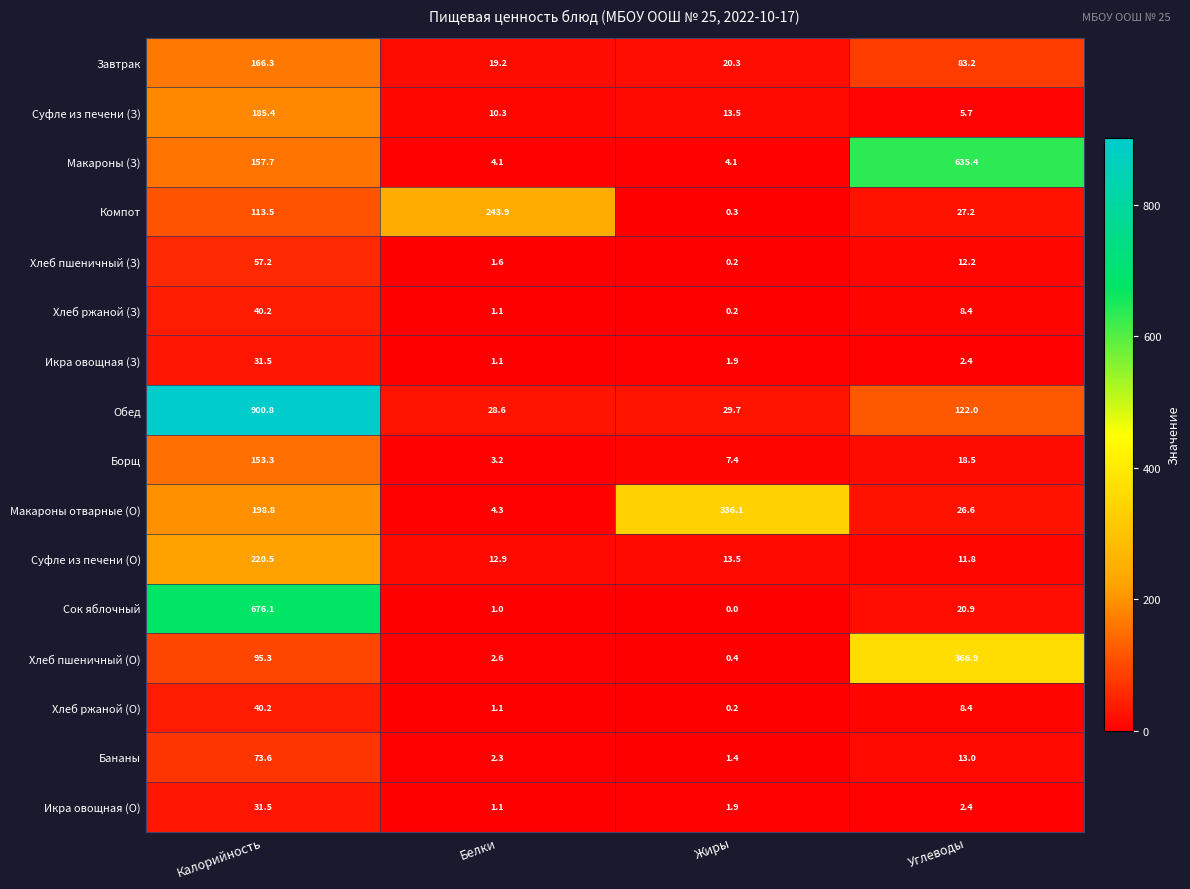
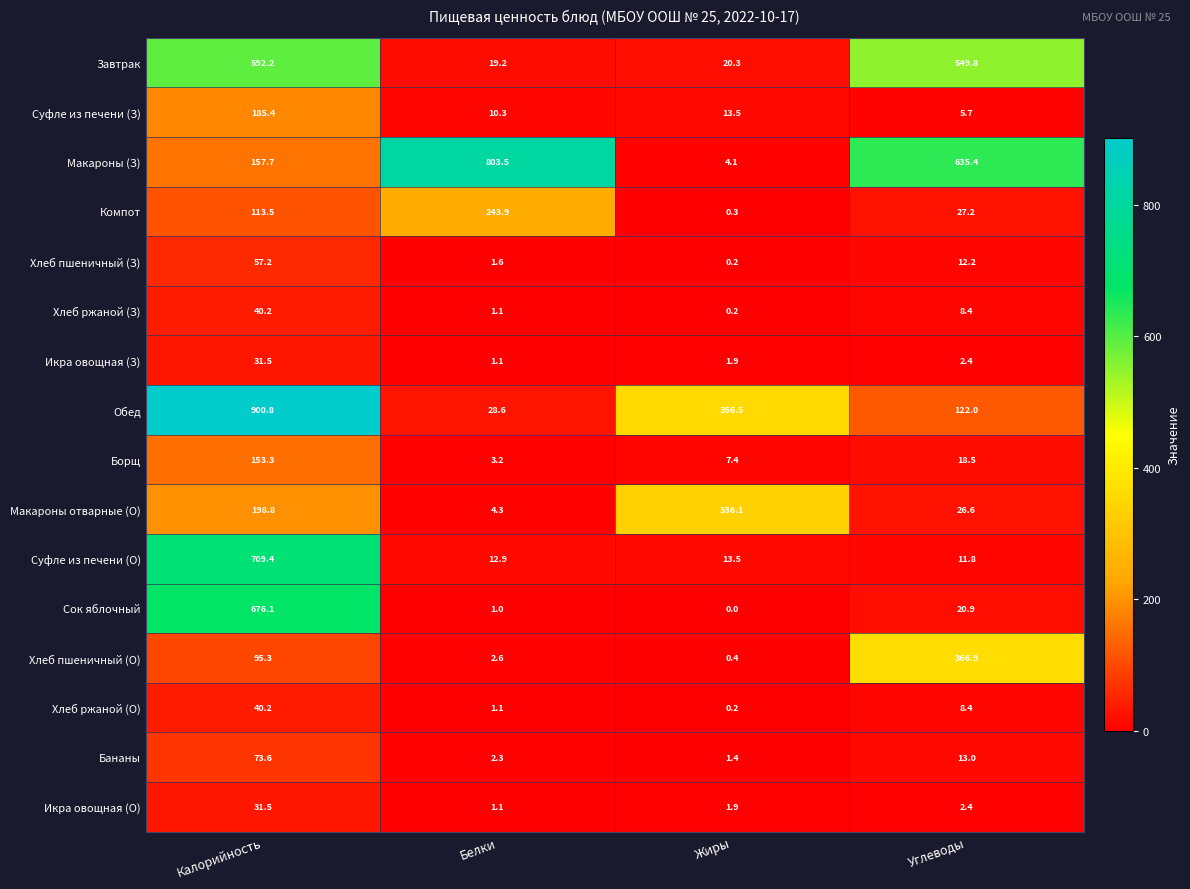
  {
    "Завтрак": {
-     "Калорийность": 166.3,
+     "Калорийность": 592.2,
      "Белки": 19.2,
      "Жиры": 20.3,
-     "Углеводы": 83.2
+     "Углеводы": 549.8
    },
    "Суфле из печени (З)": {
      "Калорийность": 185.4,
      "Белки": 10.3,
      "Жиры": 13.5,
      "Углеводы": 5.7
    },
    "Макароны (З)": {
      "Калорийность": 157.7,
-     "Белки": 4.1,
+     "Белки": 803.5,
      "Жиры": 4.1,
      "Углеводы": 635.4
    },
    "Компот": {
      "Калорийность": 113.5,
      "Белки": 243.9,
      "Жиры": 0.3,
      "Углеводы": 27.2
    },
    "Хлеб пшеничный (З)": {
      "Калорийность": 57.2,
      "Белки": 1.6,
      "Жиры": 0.2,
      "Углеводы": 12.2
    },
    "Хлеб ржаной (З)": {
      "Калорийность": 40.2,
      "Белки": 1.1,
      "Жиры": 0.2,
      "Углеводы": 8.4
    },
    "Икра овощная (З)": {
      "Калорийность": 31.5,
      "Белки": 1.1,
      "Жиры": 1.9,
      "Углеводы": 2.4
    },
    "Обед": {
      "Калорийность": 900.8,
      "Белки": 28.6,
-     "Жиры": 29.7,
+     "Жиры": 356.5,
      "Углеводы": 122.0
    },
    "Борщ": {
      "Калорийность": 153.3,
      "Белки": 3.2,
      "Жиры": 7.4,
      "Углеводы": 18.5
    },
    "Макароны отварные (О)": {
      "Калорийность": 198.8,
      "Белки": 4.3,
      "Жиры": 336.1,
      "Углеводы": 26.6
    },
    "Суфле из печени (О)": {
-     "Калорийность": 220.5,
+     "Калорийность": 709.4,
      "Белки": 12.9,
      "Жиры": 13.5,
      "Углеводы": 11.8
    },
    "Сок яблочный": {
      "Калорийность": 676.1,
      "Белки": 1.0,
      "Жиры": 0.0,
      "Углеводы": 20.9
    },
    "Хлеб пшеничный (О)": {
      "Калорийность": 95.3,
      "Белки": 2.6,
      "Жиры": 0.4,
      "Углеводы": 366.9
    },
    "Хлеб ржаной (О)": {
      "Калорийность": 40.2,
      "Белки": 1.1,
      "Жиры": 0.2,
      "Углеводы": 8.4
    },
    "Бананы": {
      "Калорийность": 73.6,
      "Белки": 2.3,
      "Жиры": 1.4,
      "Углеводы": 13.0
    },
    "Икра овощная (О)": {
      "Калорийность": 31.5,
      "Белки": 1.1,
      "Жиры": 1.9,
      "Углеводы": 2.4
    }
  }
